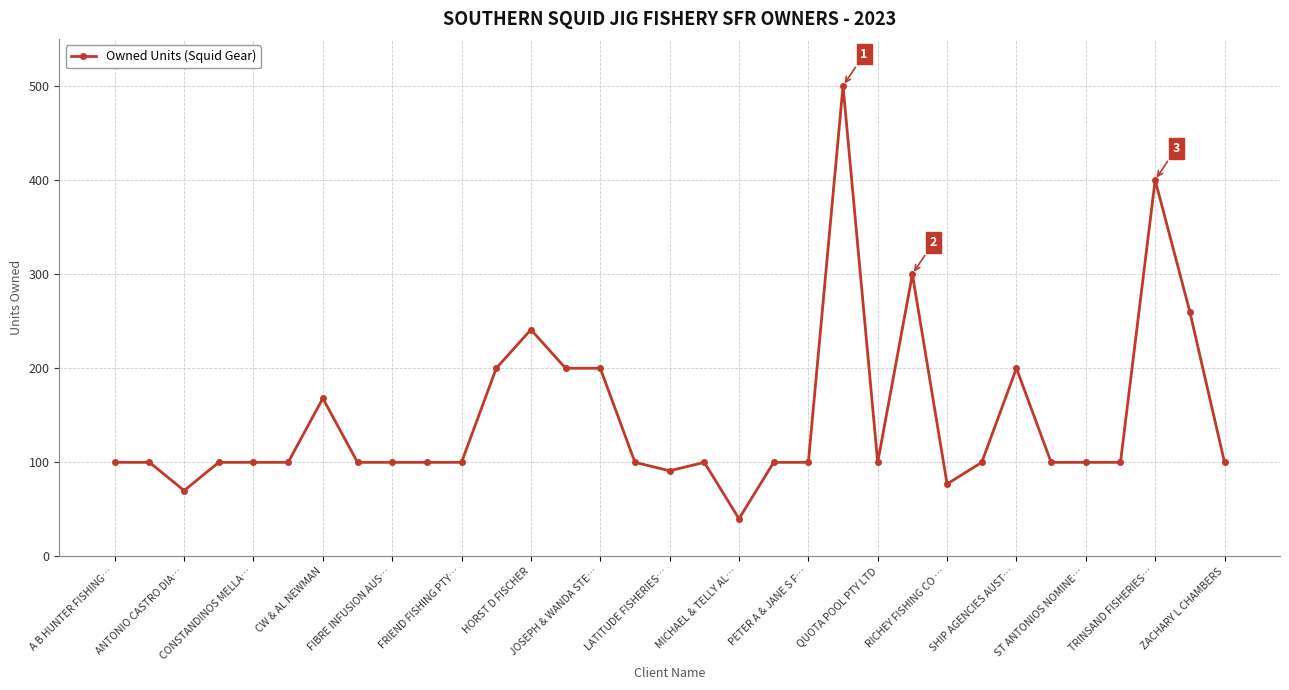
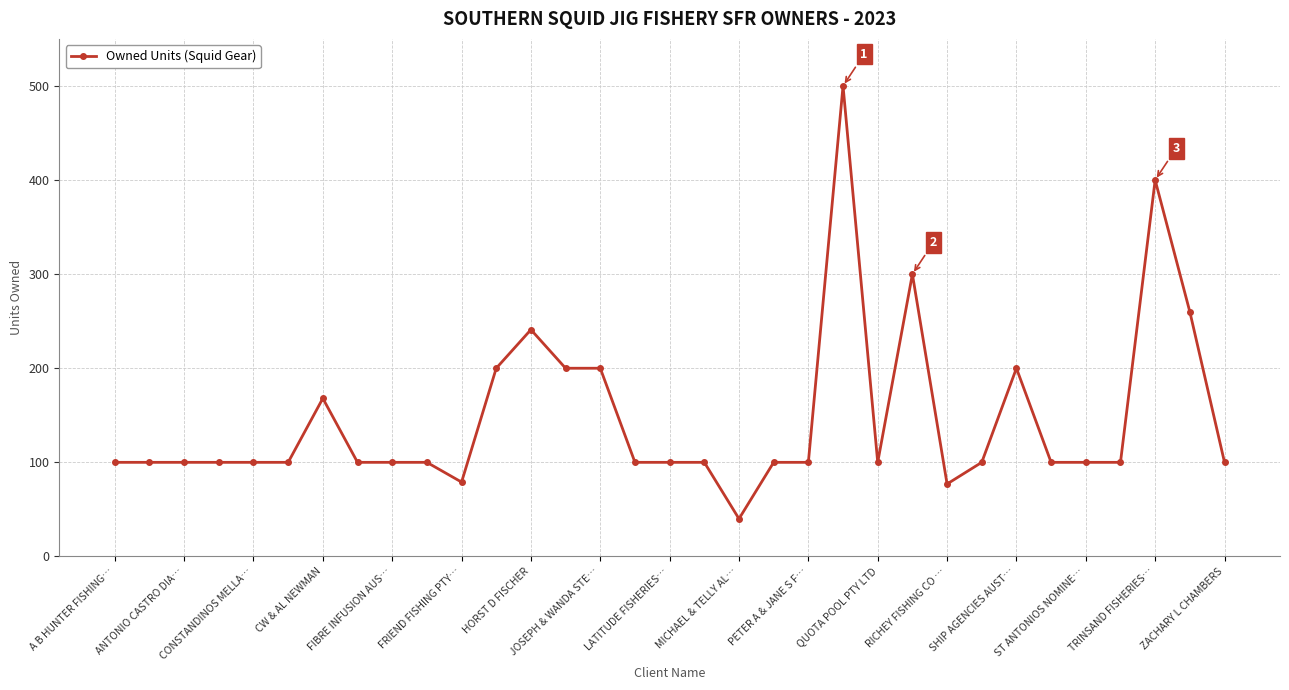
  {
    "A B HUNTER FISHING…": 100,
-   "ANTONIO CASTRO DIA…": 70,
+   "ANTONIO CASTRO DIA…": 100,
    "CONSTANDINOS MELLA…": 100,
    "CW & AL NEWMAN": 170,
    "FIBRE INFUSION AUS…": 100,
-   "FRIEND FISHING PTY…": 100,
+   "FRIEND FISHING PTY…": 80,
    "HORST D FISCHER": 240,
    "JOSEPH & WANDA STE…": 200,
-   "LATITUDE FISHERIES…": 90,
+   "LATITUDE FISHERIES…": 100,
    "MICHAEL & TELLY AL…": 40,
    "PETER A & JANE S F…": 100,
    "QUOTA POOL PTY LTD": 100,
    "RICHEY FISHING CO …": 80,
    "SHIP AGENCIES AUST…": 200,
    "ST ANTONIOS NOMINE…": 100,
    "TRINSAND FISHERIES…": 400,
    "ZACHARY L CHAMBERS": 100
  }
